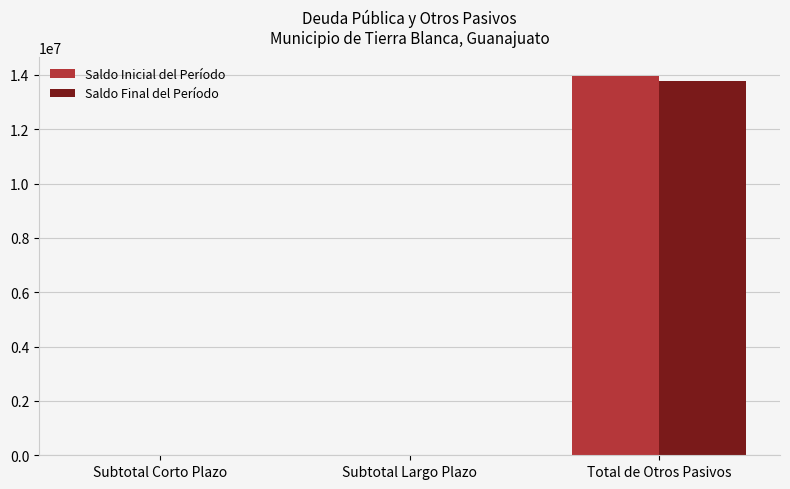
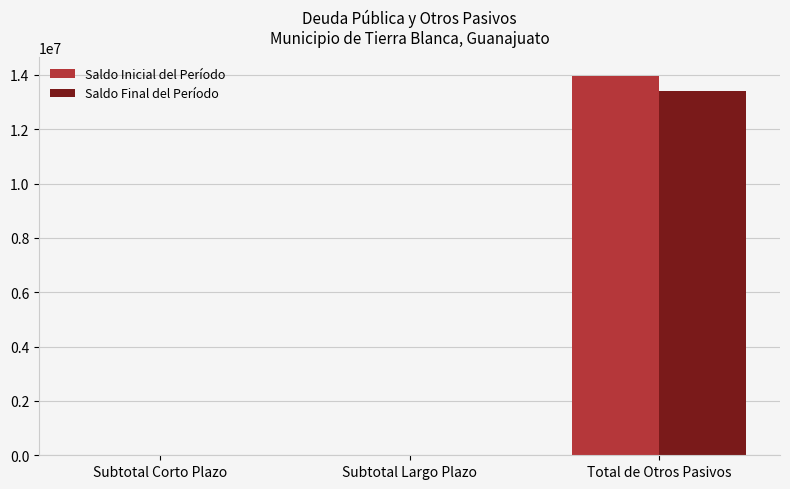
  {
    "Saldo Inicial del Período": {
      "Subtotal Corto Plazo": 0,
      "Subtotal Largo Plazo": 0,
      "Total de Otros Pasivos": 14000000
    },
    "Saldo Final del Período": {
      "Subtotal Corto Plazo": 0,
      "Subtotal Largo Plazo": 0,
-     "Total de Otros Pasivos": 13800000
+     "Total de Otros Pasivos": 13400000
    }
  }
